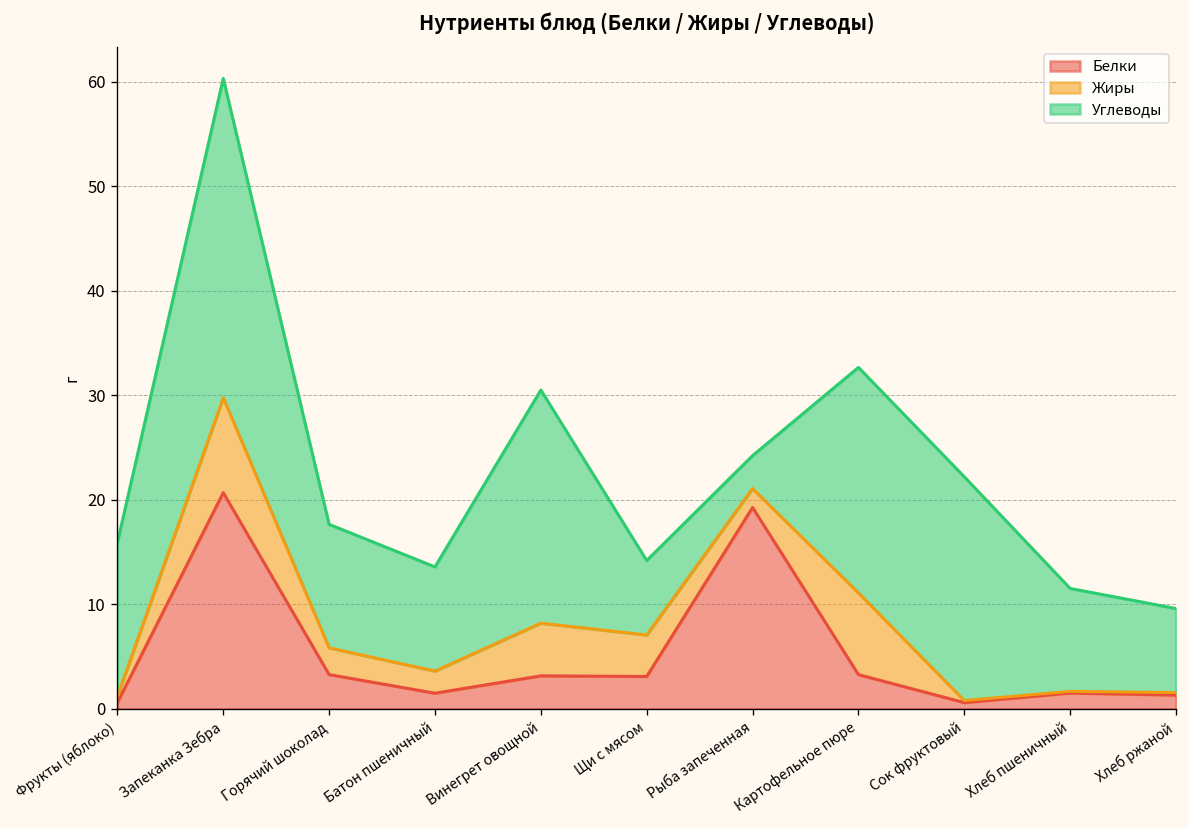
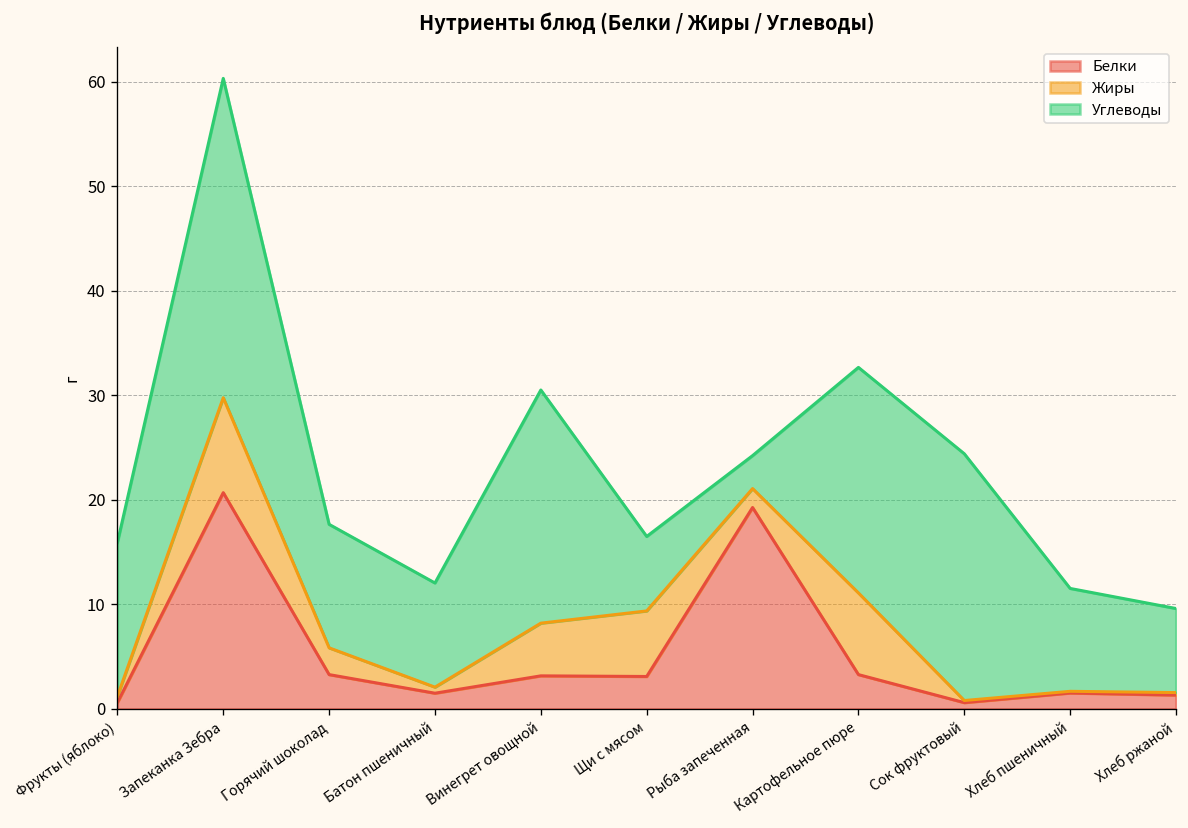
  {
    "Белки": {
      "Фрукты (яблоко)": 1,
      "Запеканка Зебра": 21,
      "Горячий шоколад": 3,
      "Батон пшеничный": 2,
      "Винегрет овощной": 3,
      "Щи с мясом": 3,
      "Рыба запеченная": 19,
      "Картофельное пюре": 3
    },
    "Жиры": {
      "Фрукты (яблоко)": 1,
      "Запеканка Зебра": 9,
      "Горячий шоколад": 3,
-     "Батон пшеничный": 2,
+     "Батон пшеничный": 1,
      "Винегрет овощной": 5,
-     "Щи с мясом": 4,
+     "Щи с мясом": 6,
      "Рыба запеченная": 2,
      "Картофельное пюре": 8
    },
    "Углеводы": {
      "Фрукты (яблоко)": 15,
      "Запеканка Зебра": 31,
      "Горячий шоколад": 12,
      "Батон пшеничный": 10,
      "Винегрет овощной": 22,
      "Щи с мясом": 7,
      "Рыба запеченная": 3,
      "Картофельное пюре": 22,
-     "Сок фруктовый": 21,
+     "Сок фруктовый": 24,
      "Хлеб пшеничный": 10,
      "Хлеб ржаной": 8
    }
  }
